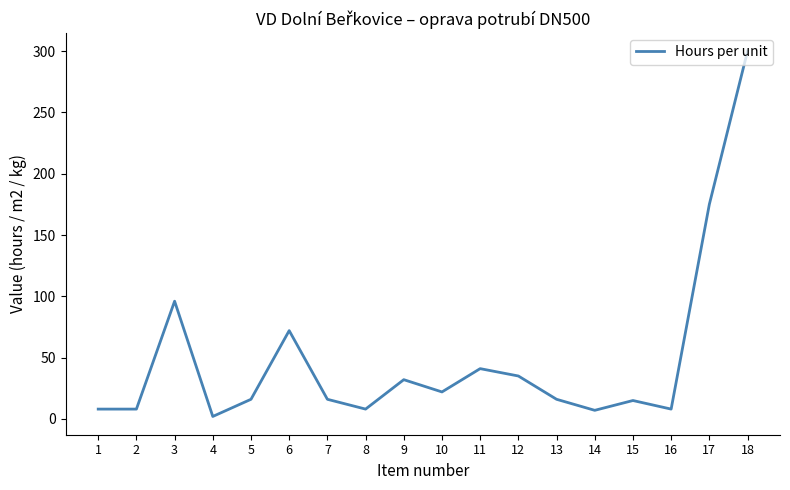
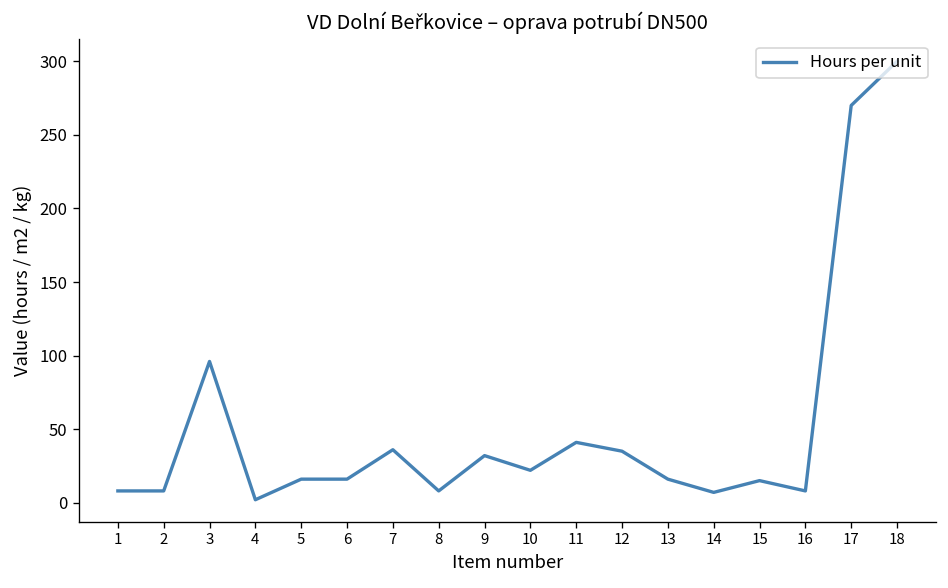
  {
    "1": 8,
    "2": 8,
    "3": 96,
    "4": 2,
    "5": 16,
-   "6": 72,
-   "7": 16,
+   "6": 16,
+   "7": 36,
    "8": 8,
    "9": 32,
    "10": 22,
    "11": 41,
    "12": 35,
    "13": 16,
    "14": 7,
    "15": 15,
    "16": 8,
-   "17": 175
+   "17": 270
  }
